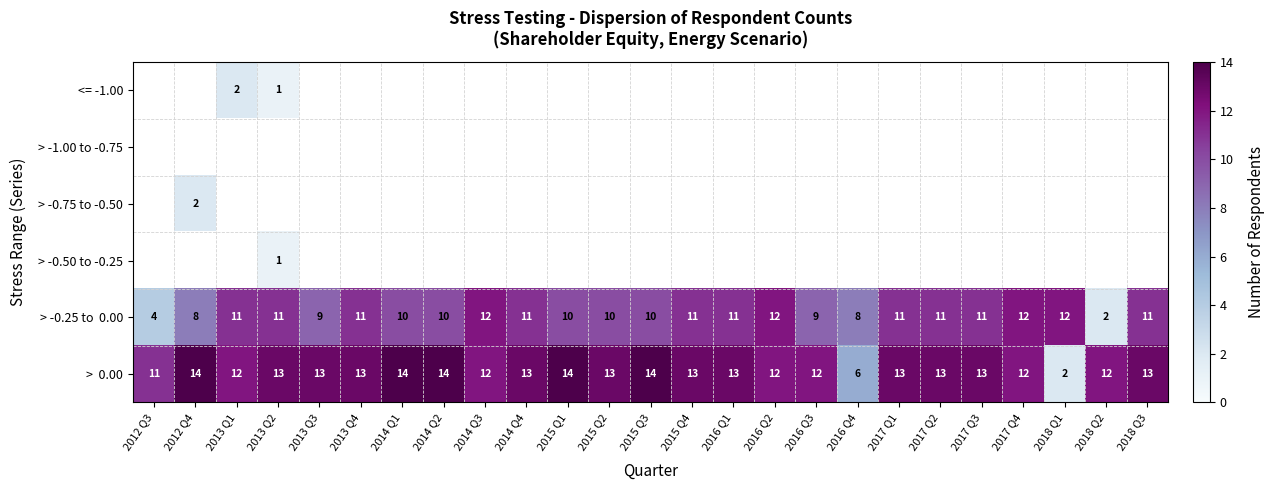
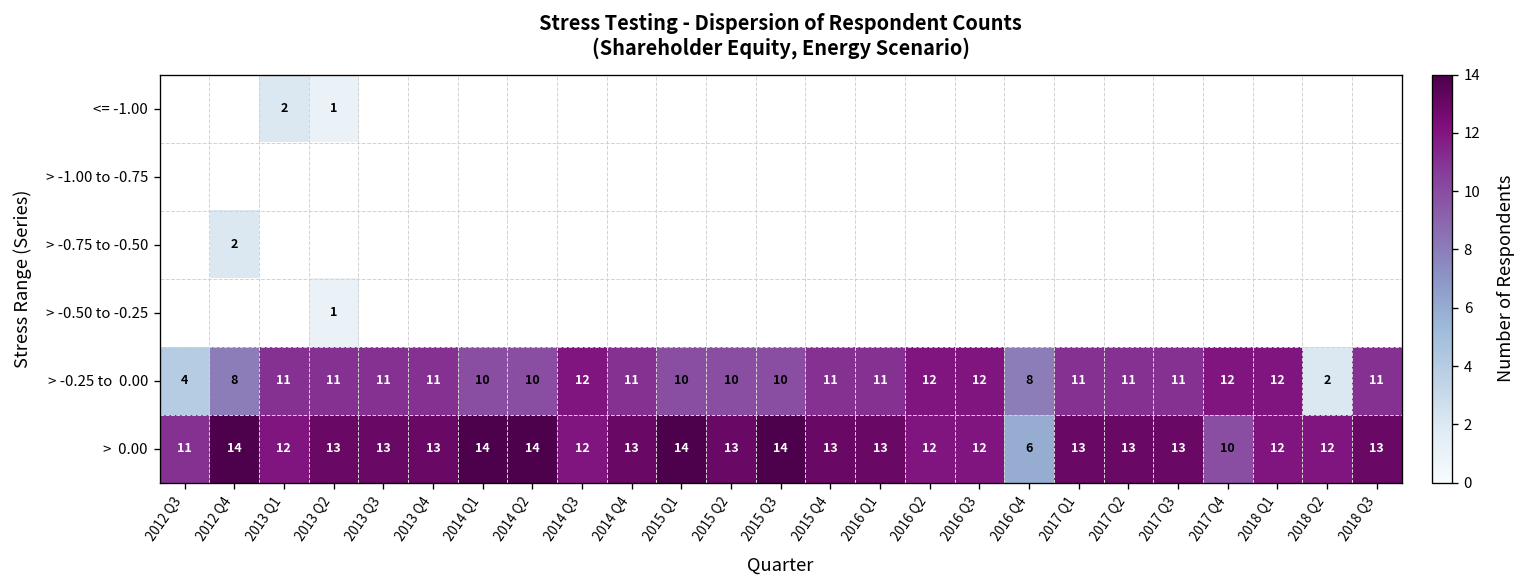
  {
    "<= -1.00": {
      "2013 Q1": 2,
      "2013 Q2": 1
    },
    "> -0.75 to -0.50": {
      "2012 Q4": 2
    },
    "> -0.50 to -0.25": {
      "2013 Q2": 1
    },
    "> -0.25 to 0.00": {
      "2012 Q3": 4,
      "2012 Q4": 8,
      "2013 Q1": 11,
      "2013 Q2": 11,
-     "2013 Q3": 9,
+     "2013 Q3": 11,
      "2013 Q4": 11,
      "2014 Q1": 10,
      "2014 Q2": 10,
      "2014 Q3": 12,
      "2014 Q4": 11,
      "2015 Q1": 10,
      "2015 Q2": 10,
      "2015 Q3": 10,
      "2015 Q4": 11,
      "2016 Q1": 11,
      "2016 Q2": 12,
-     "2016 Q3": 9,
+     "2016 Q3": 12,
      "2016 Q4": 8,
      "2017 Q1": 11,
      "2017 Q2": 11,
      "2017 Q3": 11,
      "2017 Q4": 12,
      "2018 Q1": 12,
      "2018 Q2": 2,
      "2018 Q3": 11
    },
    "> 0.00": {
      "2012 Q3": 11,
      "2012 Q4": 14,
      "2013 Q1": 12,
      "2013 Q2": 13,
      "2013 Q3": 13,
      "2013 Q4": 13,
      "2014 Q1": 14,
      "2014 Q2": 14,
      "2014 Q3": 12,
      "2014 Q4": 13,
      "2015 Q1": 14,
      "2015 Q2": 13,
      "2015 Q3": 14,
      "2015 Q4": 13,
      "2016 Q1": 13,
      "2016 Q2": 12,
      "2016 Q3": 12,
      "2016 Q4": 6,
      "2017 Q1": 13,
      "2017 Q2": 13,
      "2017 Q3": 13,
-     "2017 Q4": 12,
-     "2018 Q1": 2,
+     "2017 Q4": 10,
+     "2018 Q1": 12,
      "2018 Q2": 12,
      "2018 Q3": 13
    }
  }
